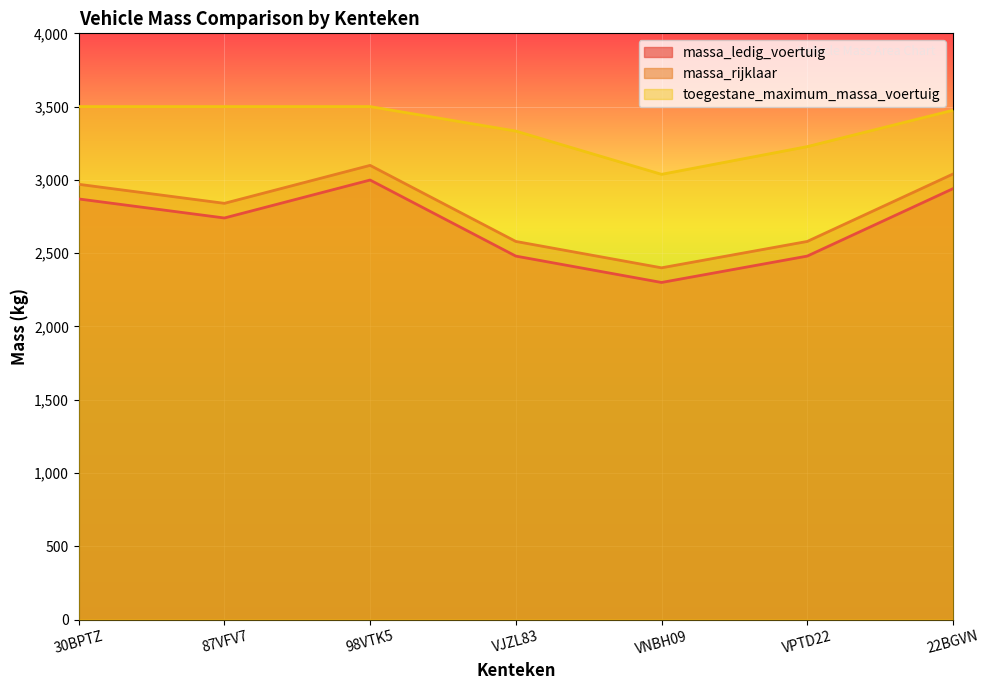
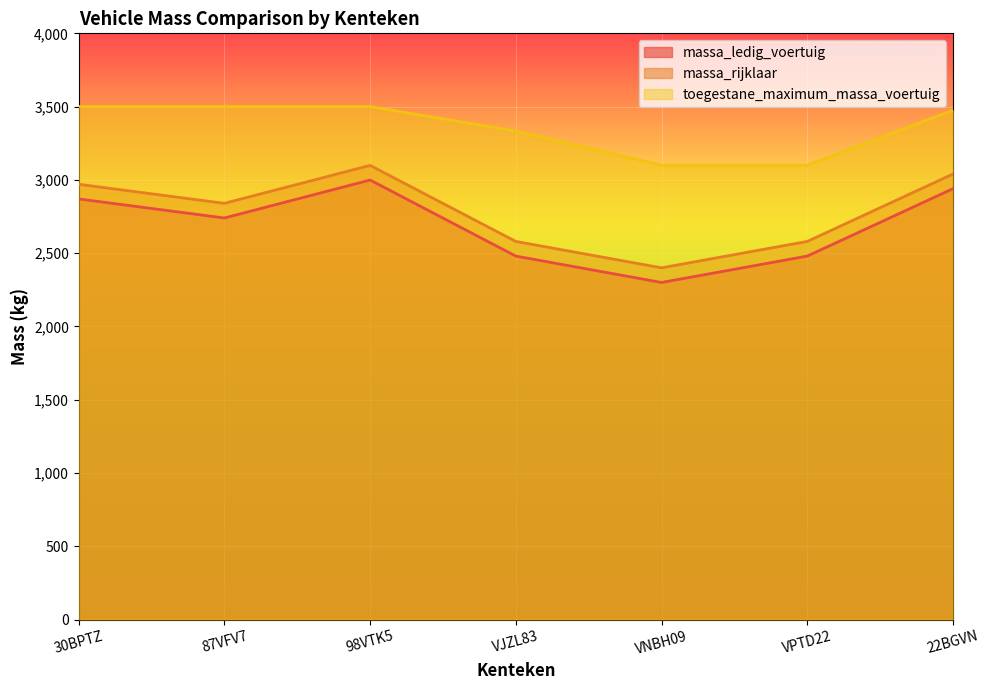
  {
    "toegestane_maximum_massa_voertuig": {
      "30BPTZ": "3,500",
      "87VFV7": "3,500",
      "98VTK5": "3,500",
      "VJZL83": "3,330",
-     "VNBH09": "3,040",
-     "VPTD22": "3,230",
+     "VNBH09": "3,100",
+     "VPTD22": "3,100",
      "22BGVN": "3,480"
    }
  }
